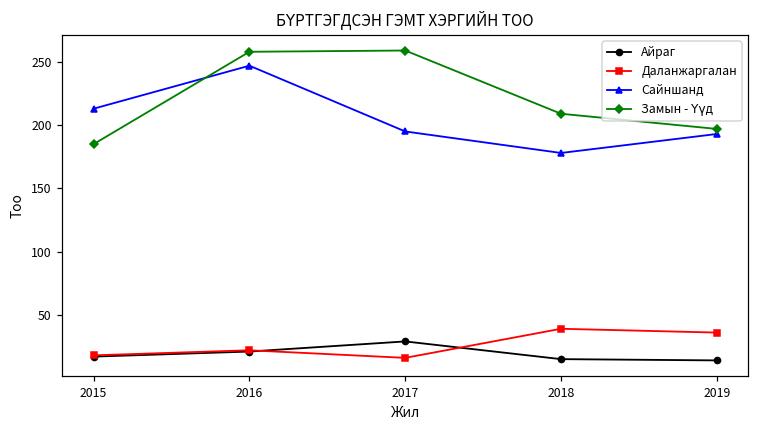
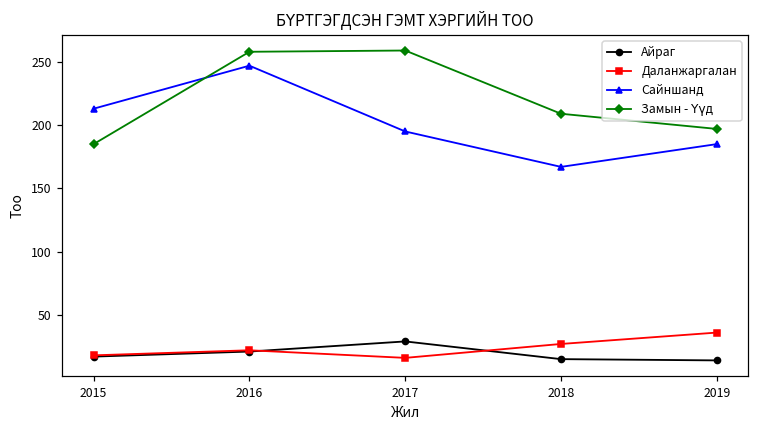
  {
    "Айраг": {
      "2017": 29,
      "2018": 15,
      "2019": 14
    },
    "Даланжаргалан": {
      "2017": 16,
-     "2018": 39,
+     "2018": 27,
      "2019": 36
    },
    "Сайншанд": {
      "2015": 213,
      "2016": 247,
      "2017": 195,
-     "2018": 178,
-     "2019": 193
+     "2018": 167,
+     "2019": 185
    },
    "Замын - Үүд": {
      "2015": 185,
      "2016": 258,
      "2017": 259,
      "2018": 209,
      "2019": 197
    }
  }
